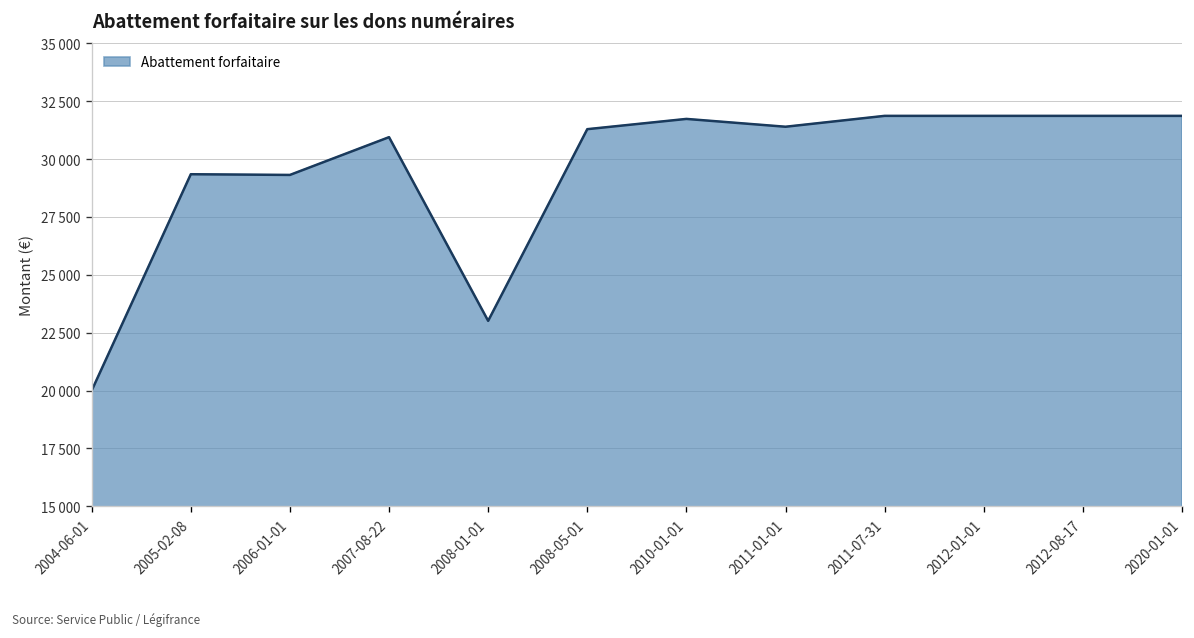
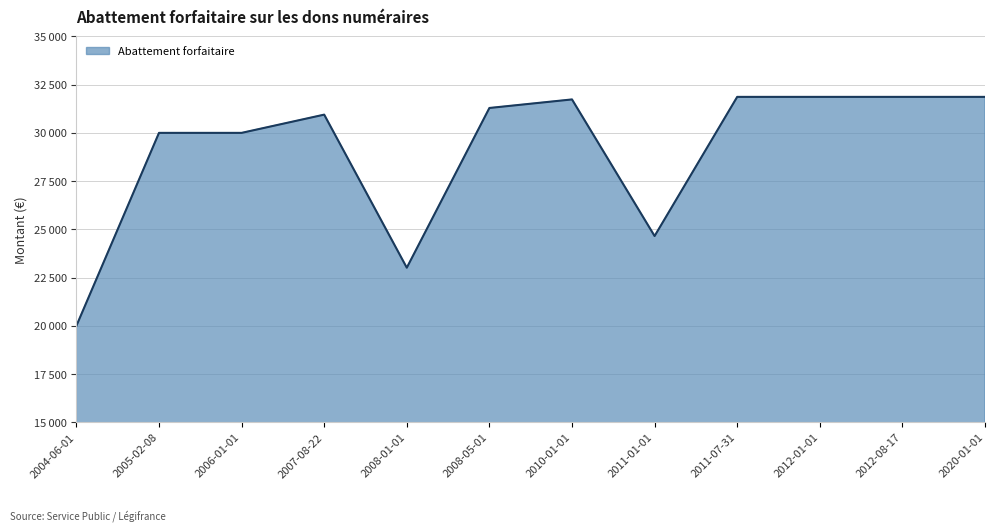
  {
    "2004-06-01": 20000,
-   "2005-02-08": 29300,
-   "2006-01-01": 29300,
+   "2005-02-08": 30000,
+   "2006-01-01": 30000,
    "2007-08-22": 30900,
    "2008-01-01": 23000,
    "2008-05-01": 31300,
    "2010-01-01": 31700,
-   "2011-01-01": 31400,
+   "2011-01-01": 24700,
    "2011-07-31": 31900,
    "2012-01-01": 31900,
    "2012-08-17": 31900,
    "2020-01-01": 31900
  }
